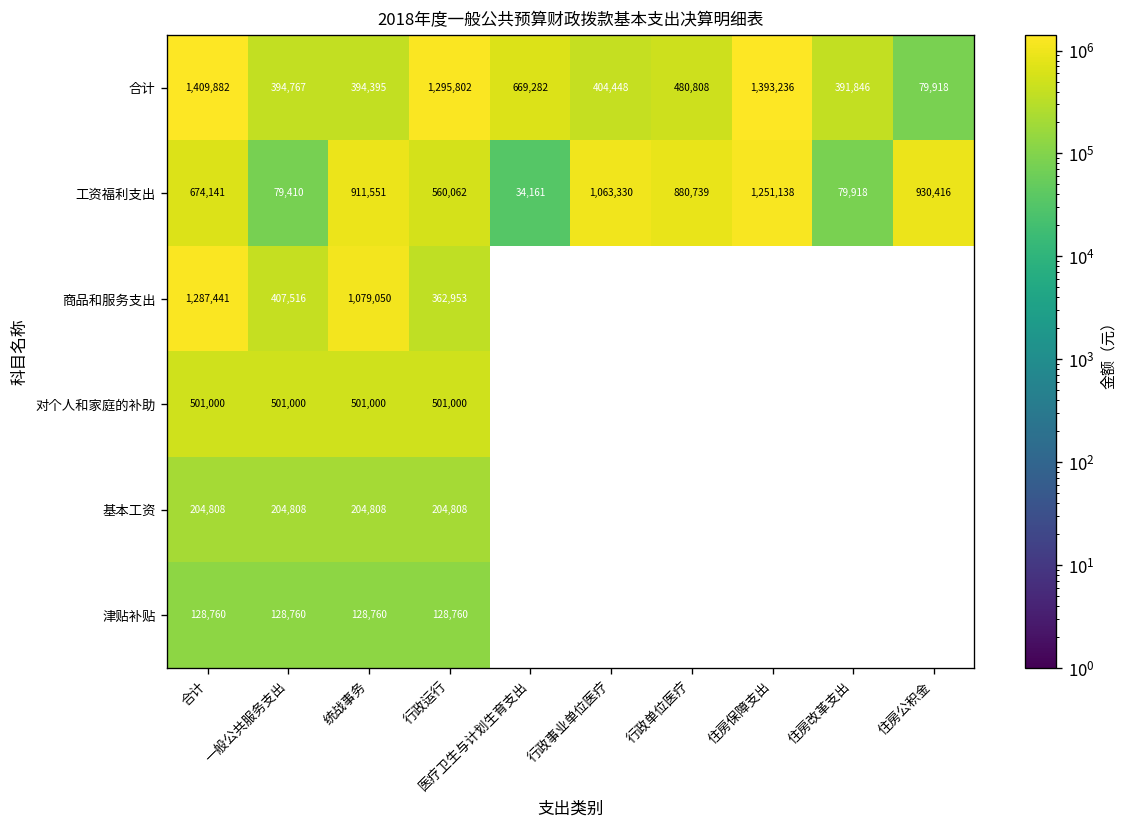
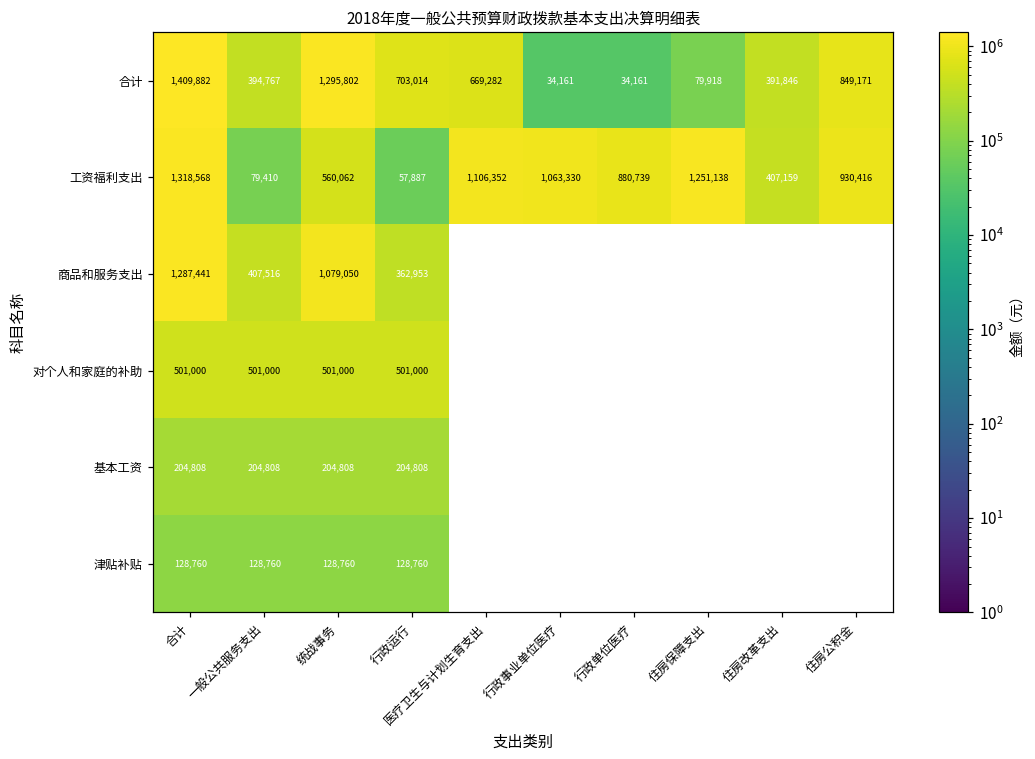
  {
    "合计": {
      "合计": "1,409,882",
      "一般公共服务支出": "394,767",
-     "统战事务": "394,395",
-     "行政运行": "1,295,802",
+     "统战事务": "1,295,802",
+     "行政运行": "703,014",
      "医疗卫生与计划生育支出": "669,282",
-     "行政事业单位医疗": "404,448",
-     "行政单位医疗": "480,808",
-     "住房保障支出": "1,393,236",
+     "行政事业单位医疗": "34,161",
+     "行政单位医疗": "34,161",
+     "住房保障支出": "79,918",
      "住房改革支出": "391,846",
-     "住房公积金": "79,918"
+     "住房公积金": "849,171"
    },
    "工资福利支出": {
-     "合计": "674,141",
+     "合计": "1,318,568",
      "一般公共服务支出": "79,410",
-     "统战事务": "911,551",
-     "行政运行": "560,062",
-     "医疗卫生与计划生育支出": "34,161",
+     "统战事务": "560,062",
+     "行政运行": "57,887",
+     "医疗卫生与计划生育支出": "1,106,352",
      "行政事业单位医疗": "1,063,330",
      "行政单位医疗": "880,739",
      "住房保障支出": "1,251,138",
-     "住房改革支出": "79,918",
+     "住房改革支出": "407,159",
      "住房公积金": "930,416"
    },
    "商品和服务支出": {
      "合计": "1,287,441",
      "一般公共服务支出": "407,516",
      "统战事务": "1,079,050",
      "行政运行": "362,953"
    },
    "对个人和家庭的补助": {
      "合计": "501,000",
      "一般公共服务支出": "501,000",
      "统战事务": "501,000",
      "行政运行": "501,000"
    },
    "基本工资": {
      "合计": "204,808",
      "一般公共服务支出": "204,808",
      "统战事务": "204,808",
      "行政运行": "204,808"
    },
    "津贴补贴": {
      "合计": "128,760",
      "一般公共服务支出": "128,760",
      "统战事务": "128,760",
      "行政运行": "128,760"
    }
  }
